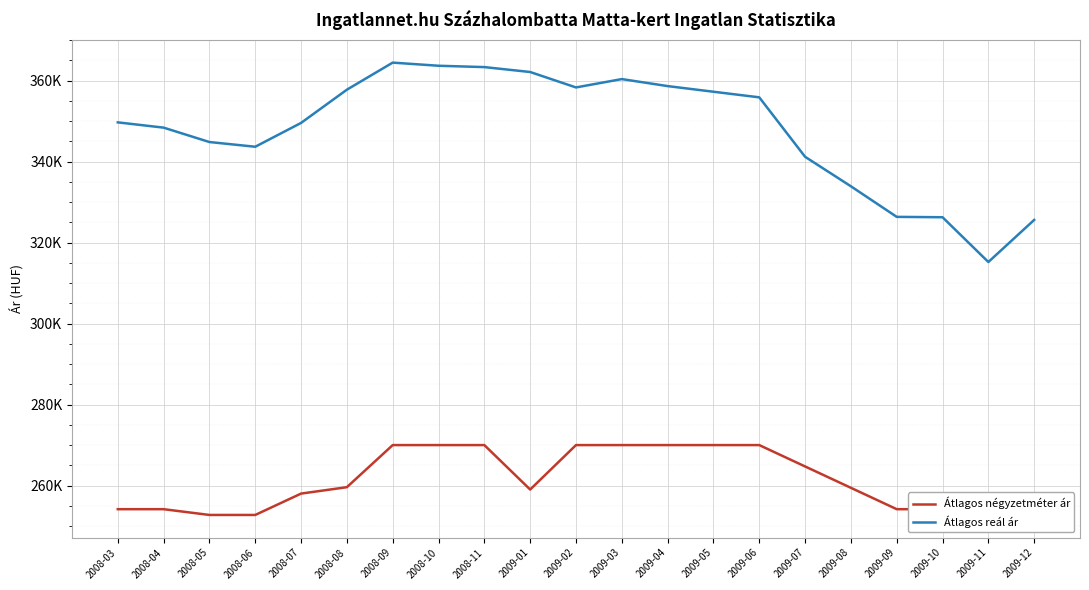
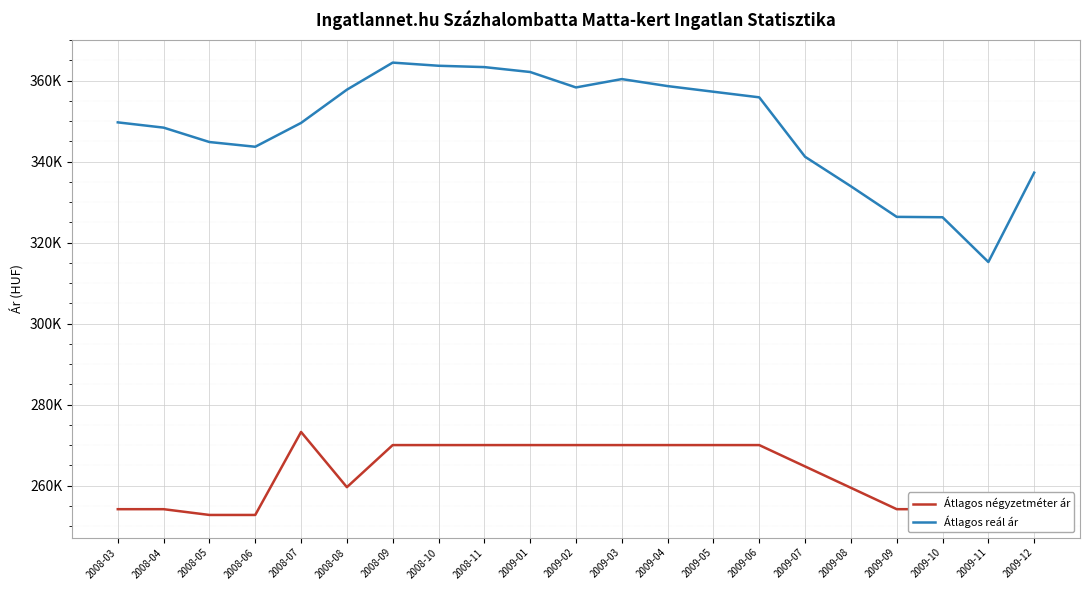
  {
    "Átlagos négyzetméter ár": {
      "2008-03": 254000,
      "2008-04": 254000,
      "2008-05": 253000,
      "2008-06": 253000,
-     "2008-07": 258000,
+     "2008-07": 273000,
      "2008-08": 260000,
      "2008-09": 270000,
      "2008-10": 270000,
      "2008-11": 270000,
-     "2009-01": 259000,
+     "2009-01": 270000,
      "2009-02": 270000,
      "2009-03": 270000,
      "2009-04": 270000,
      "2009-05": 270000,
      "2009-06": 270000,
      "2009-07": 265000,
      "2009-08": 259000,
      "2009-09": 254000
    },
    "Átlagos reál ár": {
      "2008-03": 350000,
      "2008-04": 348000,
      "2008-05": 345000,
      "2008-06": 344000,
      "2008-07": 350000,
      "2008-08": 358000,
      "2008-09": 364000,
      "2008-10": 364000,
      "2008-11": 363000,
      "2009-01": 362000,
      "2009-02": 358000,
      "2009-03": 360000,
      "2009-04": 359000,
      "2009-05": 357000,
      "2009-06": 356000,
      "2009-07": 341000,
      "2009-08": 334000,
      "2009-09": 326000,
      "2009-10": 326000,
      "2009-11": 315000,
-     "2009-12": 326000
+     "2009-12": 337000
    }
  }
